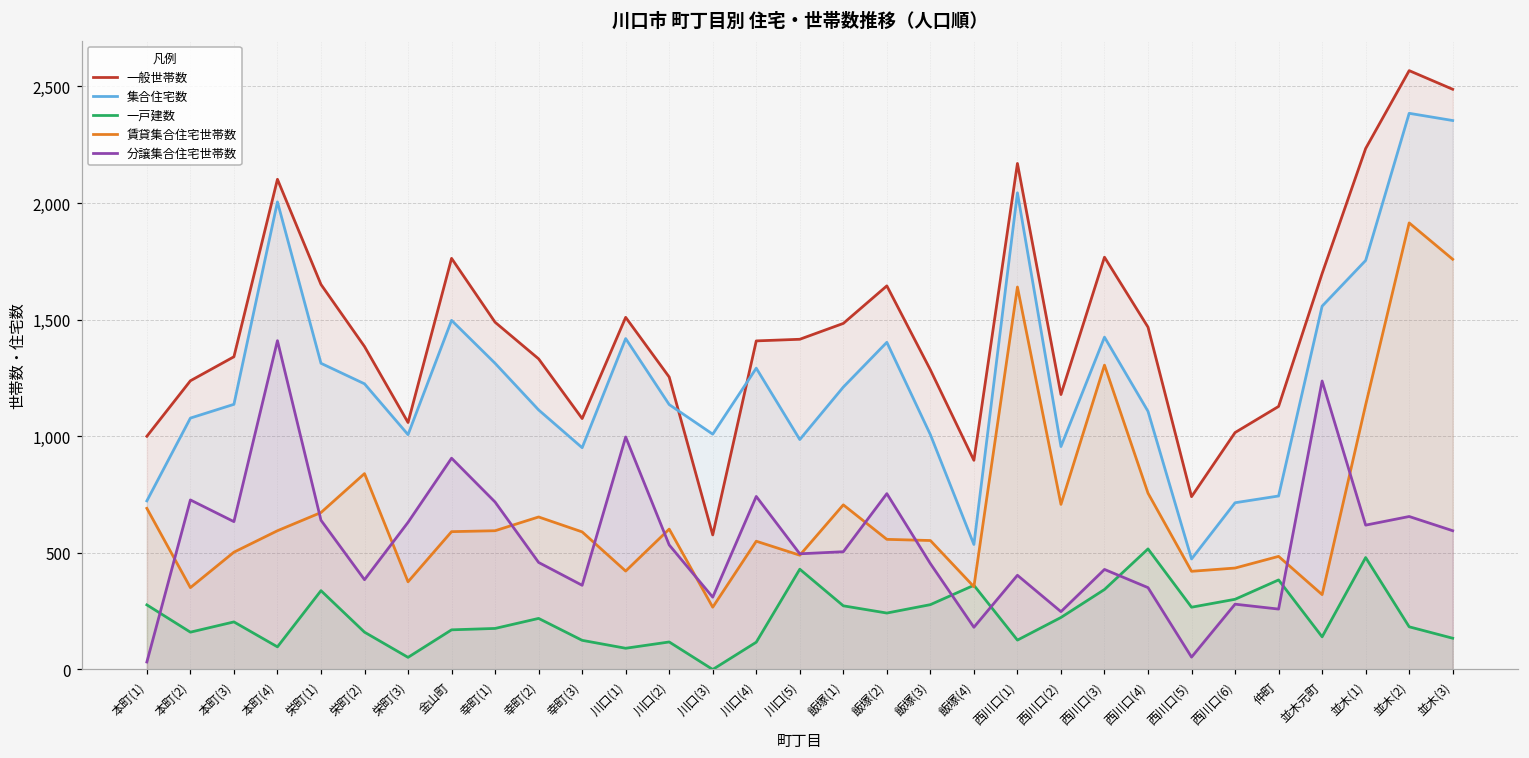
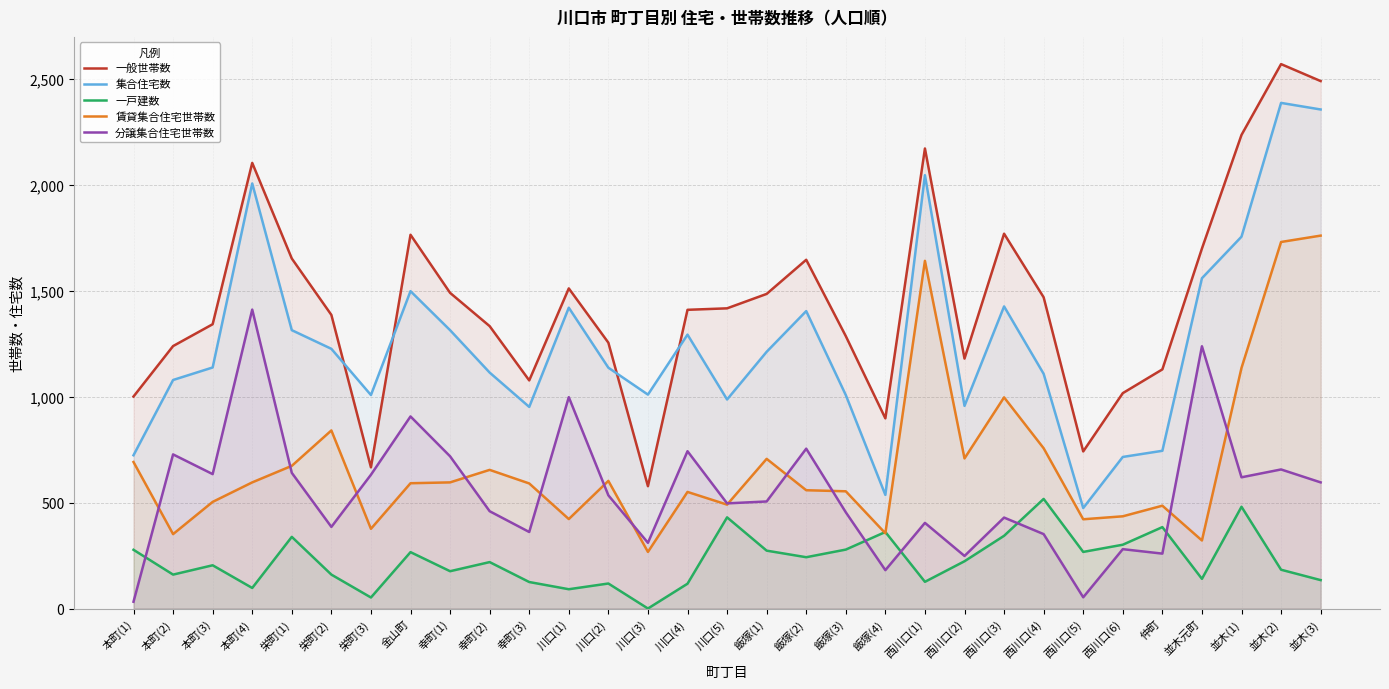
  {
    "一般世帯数": {
      "本町(1)": "1,000",
      "本町(2)": "1,240",
      "本町(3)": "1,340",
      "本町(4)": "2,100",
      "栄町(1)": "1,650",
      "栄町(2)": "1,390",
-     "栄町(3)": "1,060",
+     "栄町(3)": "670",
      "金山町": "1,760",
      "幸町(1)": "1,490",
      "幸町(2)": "1,330",
      "幸町(3)": "1,080",
      "川口(1)": "1,510",
      "川口(2)": "1,250",
      "川口(3)": "580",
      "川口(4)": "1,410",
      "川口(5)": "1,420",
      "飯塚(1)": "1,480",
      "飯塚(2)": "1,650",
      "飯塚(3)": "1,290",
      "飯塚(4)": "900",
      "西川口(1)": "2,170",
      "西川口(2)": "1,180",
      "西川口(3)": "1,770",
      "西川口(4)": "1,470",
      "西川口(5)": "740",
      "西川口(6)": "1,020",
      "仲町": "1,130",
      "並木元町": "1,700",
      "並木(1)": "2,230",
      "並木(2)": "2,570",
      "並木(3)": "2,490"
    },
    "集合住宅数": {
      "本町(1)": "720",
      "本町(2)": "1,080",
      "本町(3)": "1,140",
      "本町(4)": "2,010",
      "栄町(1)": "1,310",
      "栄町(2)": "1,230",
      "栄町(3)": "1,010",
      "金山町": "1,500",
      "幸町(1)": "1,310",
      "幸町(2)": "1,110",
      "幸町(3)": "950",
      "川口(1)": "1,420",
      "川口(2)": "1,140",
      "川口(3)": "1,010",
      "川口(4)": "1,290",
      "川口(5)": "990",
      "飯塚(1)": "1,210",
      "飯塚(2)": "1,400",
      "飯塚(3)": "1,010",
      "飯塚(4)": "540",
      "西川口(1)": "2,040",
      "西川口(2)": "960",
      "西川口(3)": "1,430",
      "西川口(4)": "1,110",
      "西川口(5)": "470",
      "西川口(6)": "720",
      "仲町": "740",
      "並木元町": "1,560",
      "並木(1)": "1,750",
      "並木(2)": "2,390",
      "並木(3)": "2,350"
    },
    "一戸建数": {
      "本町(1)": "280",
      "本町(2)": "160",
      "本町(3)": "200",
      "本町(4)": "100",
      "栄町(1)": "340",
      "栄町(2)": "160",
      "栄町(3)": "50",
-     "金山町": "170",
+     "金山町": "270",
      "幸町(1)": "180",
      "幸町(2)": "220",
      "幸町(3)": "130",
      "川口(1)": "90",
      "川口(2)": "120",
      "川口(3)": "0",
      "川口(4)": "120",
      "川口(5)": "430",
      "飯塚(1)": "270",
      "飯塚(2)": "240",
      "飯塚(3)": "280",
      "西川口(1)": "130",
      "西川口(2)": "220",
      "西川口(3)": "340",
      "西川口(4)": "520",
      "西川口(5)": "270",
      "西川口(6)": "300",
      "仲町": "380",
      "並木元町": "140",
      "並木(1)": "480",
      "並木(2)": "180",
      "並木(3)": "130"
    },
    "賃貸集合住宅世帯数": {
      "本町(1)": "690",
      "本町(2)": "350",
      "本町(3)": "500",
      "本町(4)": "600",
      "栄町(1)": "670",
      "栄町(2)": "840",
      "栄町(3)": "380",
      "金山町": "590",
      "幸町(1)": "600",
      "幸町(2)": "650",
      "幸町(3)": "590",
      "川口(1)": "420",
      "川口(2)": "600",
      "川口(3)": "270",
      "川口(4)": "550",
      "飯塚(1)": "710",
      "飯塚(2)": "560",
      "飯塚(3)": "550",
      "西川口(1)": "1,640",
      "西川口(2)": "710",
-     "西川口(3)": "1,310",
+     "西川口(3)": "1,000",
      "西川口(4)": "760",
      "西川口(5)": "420",
      "西川口(6)": "440",
      "仲町": "490",
      "並木元町": "320",
      "並木(1)": "1,140",
-     "並木(2)": "1,920",
+     "並木(2)": "1,730",
      "並木(3)": "1,760"
    },
    "分譲集合住宅世帯数": {
      "本町(1)": "30",
      "本町(2)": "730",
      "本町(3)": "630",
      "本町(4)": "1,410",
      "栄町(1)": "640",
      "栄町(2)": "390",
      "栄町(3)": "630",
      "金山町": "910",
      "幸町(1)": "720",
      "幸町(2)": "460",
      "幸町(3)": "360",
      "川口(1)": "1,000",
      "川口(2)": "530",
      "川口(3)": "310",
      "川口(4)": "740",
      "飯塚(1)": "510",
      "飯塚(2)": "750",
      "飯塚(3)": "450",
      "飯塚(4)": "180",
      "西川口(1)": "400",
      "西川口(2)": "250",
      "西川口(3)": "430",
      "西川口(4)": "350",
      "西川口(5)": "50",
      "西川口(6)": "280",
      "仲町": "260",
      "並木元町": "1,240",
      "並木(1)": "620",
      "並木(2)": "660",
      "並木(3)": "600"
    }
  }
